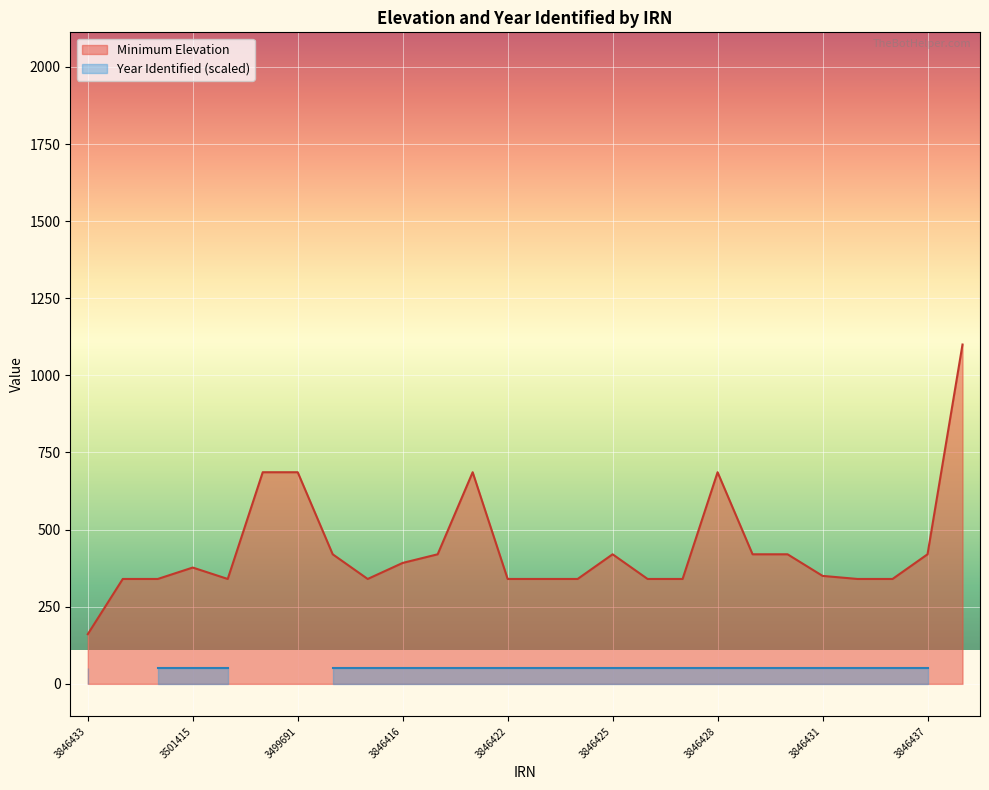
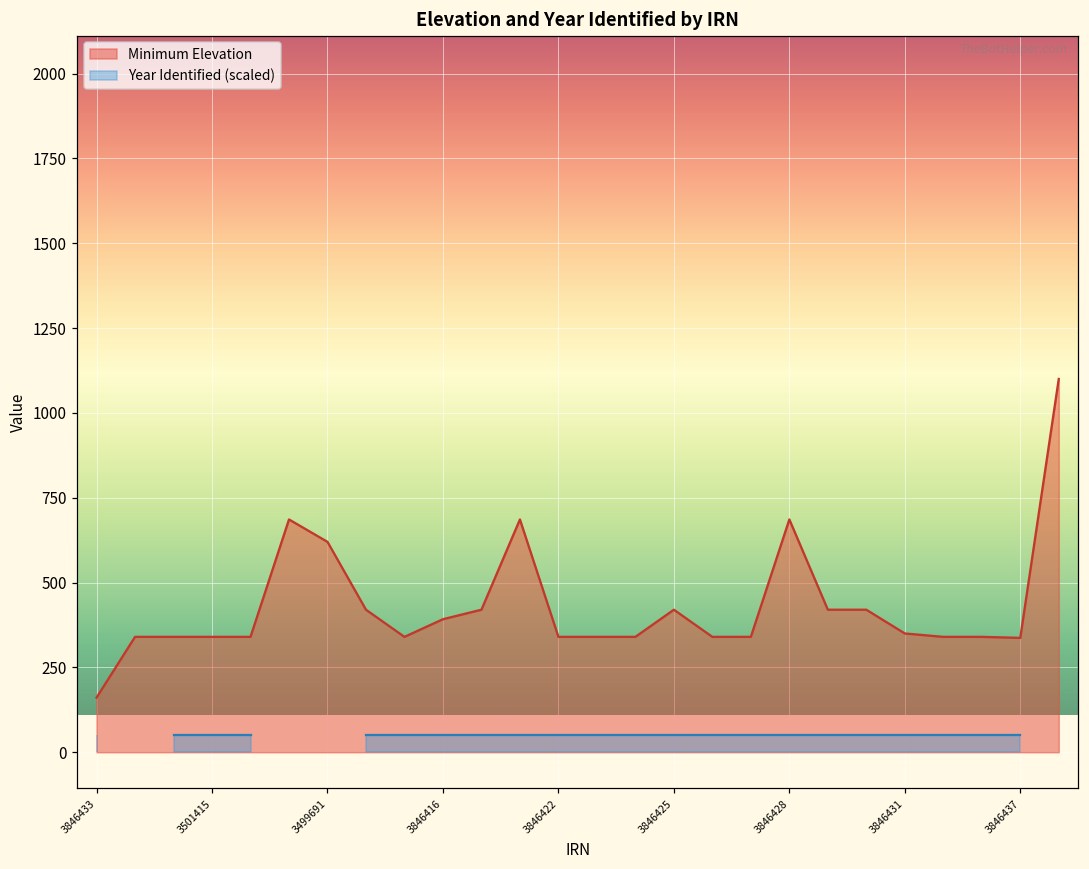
  {
    "Minimum Elevation": {
      "3846433": 160,
-     "3501415": 380,
-     "3499691": 690,
+     "3501415": 340,
+     "3499691": 620,
      "3846416": 390,
      "3846422": 340,
      "3846425": 420,
      "3846428": 690,
      "3846431": 350,
-     "3846437": 420
+     "3846437": 340
    }
  }
